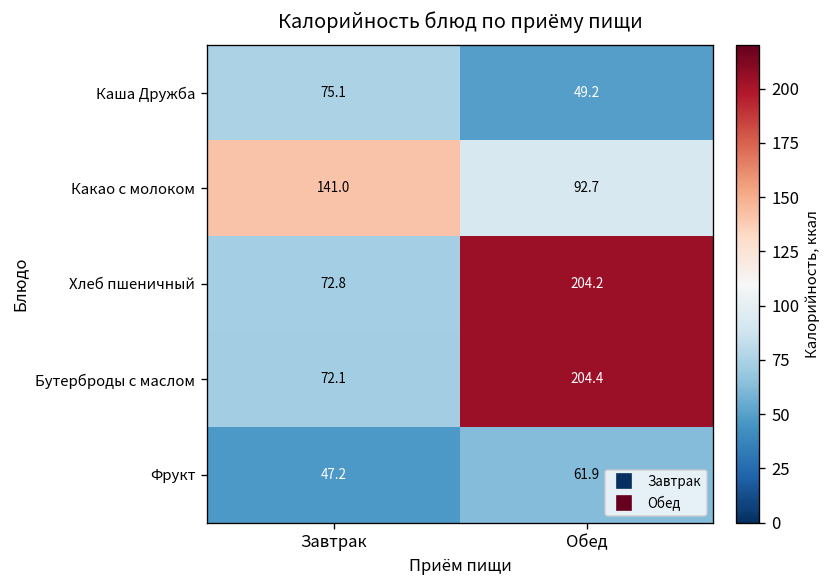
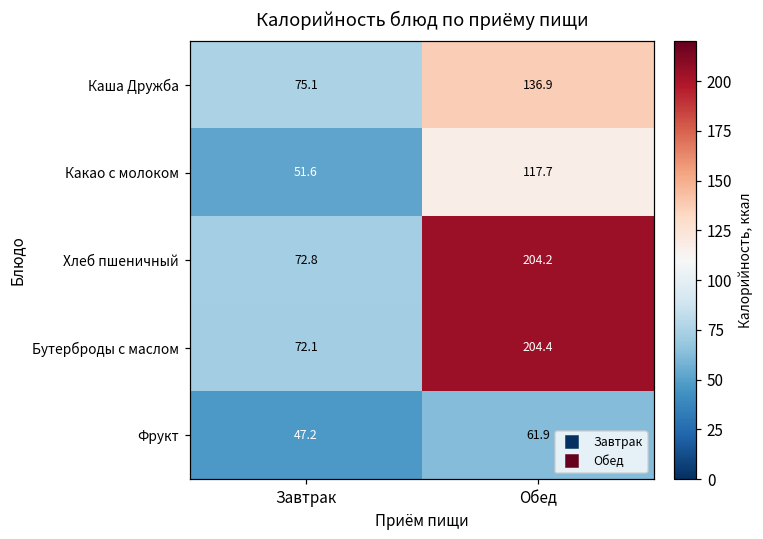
  {
    "Каша Дружба": {
      "Завтрак": 75.1,
-     "Обед": 49.2
+     "Обед": 136.9
    },
    "Какао с молоком": {
-     "Завтрак": 141.0,
-     "Обед": 92.7
+     "Завтрак": 51.6,
+     "Обед": 117.7
    },
    "Хлеб пшеничный": {
      "Завтрак": 72.8,
      "Обед": 204.2
    },
    "Бутерброды с маслом": {
      "Завтрак": 72.1,
      "Обед": 204.4
    },
    "Фрукт": {
      "Завтрак": 47.2,
      "Обед": 61.9
    }
  }
